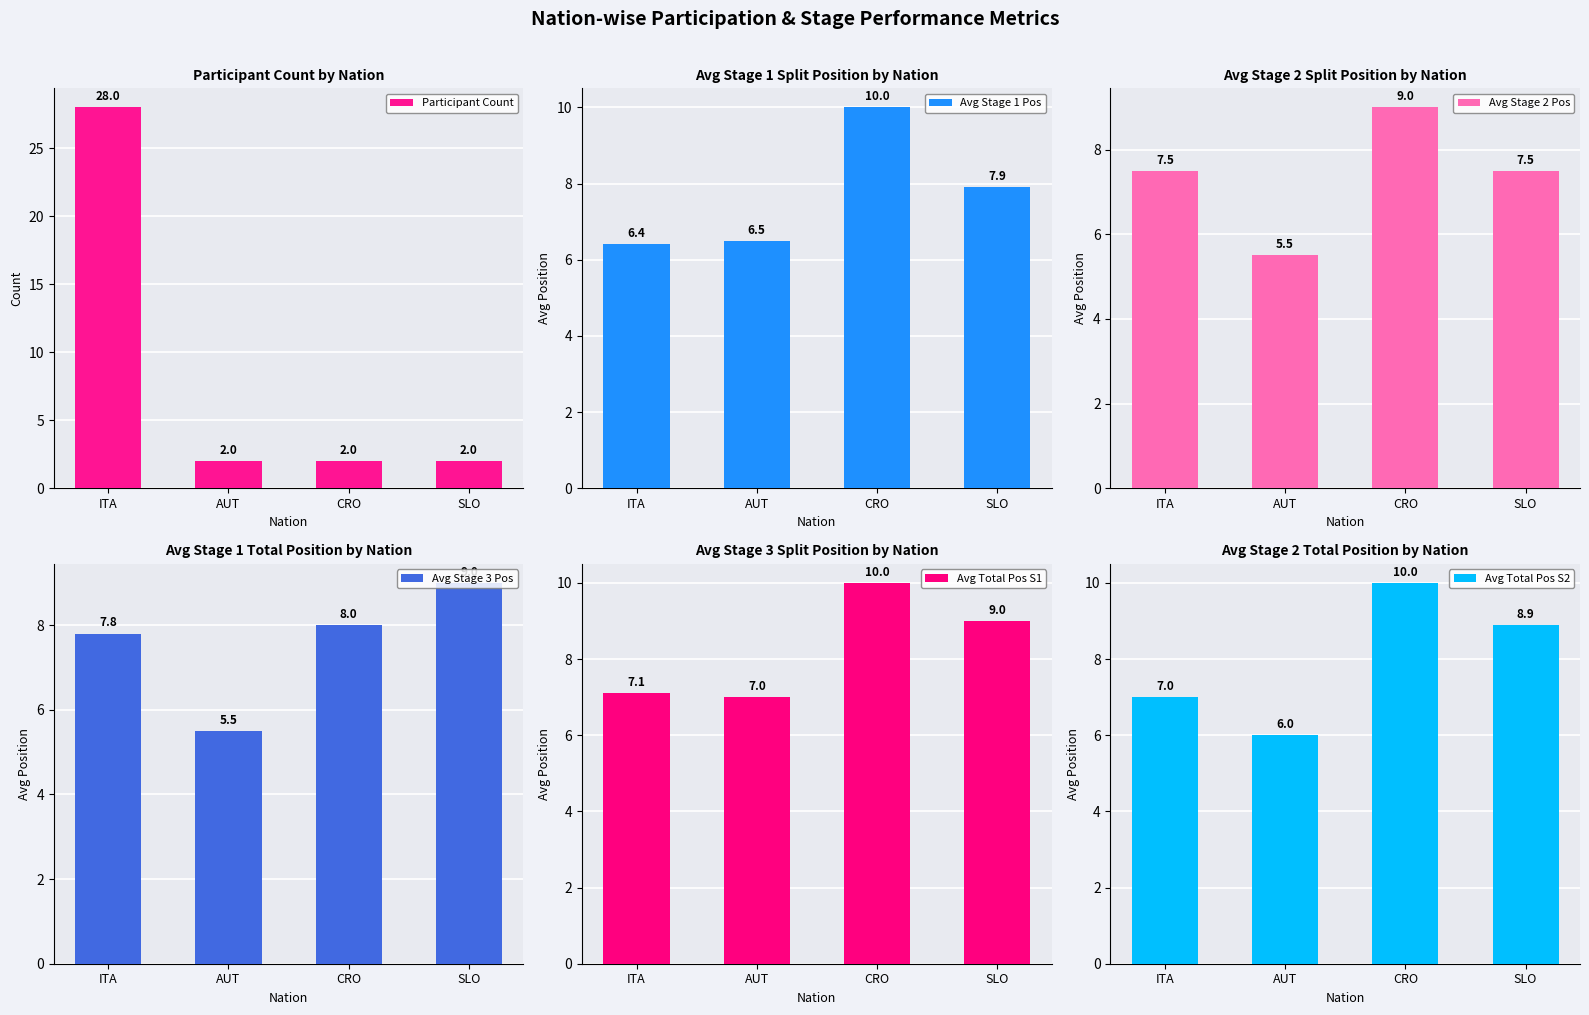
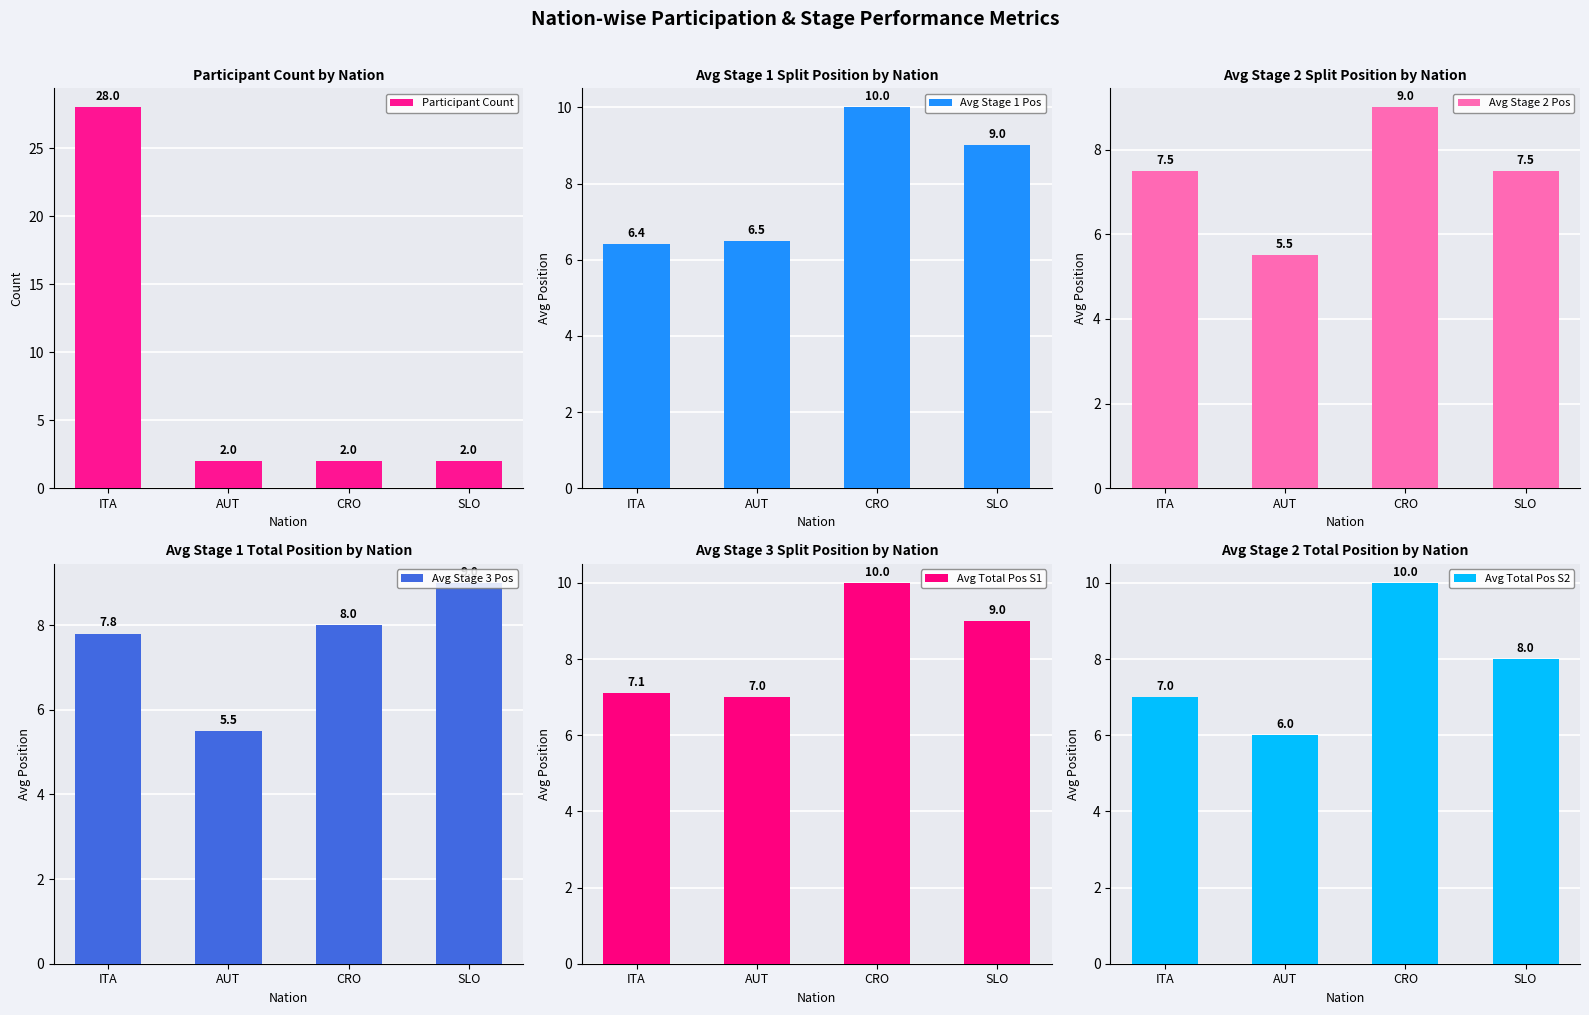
  {
    "Participant Count by Nation": {
      "ITA": 28.0,
      "AUT": 2.0,
      "CRO": 2.0,
      "SLO": 2.0
    },
    "Avg Stage 1 Split Position by Nation": {
      "ITA": 6.4,
      "AUT": 6.5,
      "CRO": 10.0,
-     "SLO": 7.9
+     "SLO": 9.0
    },
    "Avg Stage 2 Split Position by Nation": {
      "ITA": 7.5,
      "AUT": 5.5,
      "CRO": 9.0,
      "SLO": 7.5
    },
    "Avg Stage 1 Total Position by Nation": {
      "ITA": 7.8,
      "AUT": 5.5,
      "CRO": 8.0
    },
    "Avg Stage 3 Split Position by Nation": {
      "ITA": 7.1,
      "AUT": 7.0,
      "CRO": 10.0,
      "SLO": 9.0
    },
    "Avg Stage 2 Total Position by Nation": {
      "ITA": 7.0,
      "AUT": 6.0,
      "CRO": 10.0,
-     "SLO": 8.9
+     "SLO": 8.0
    }
  }
